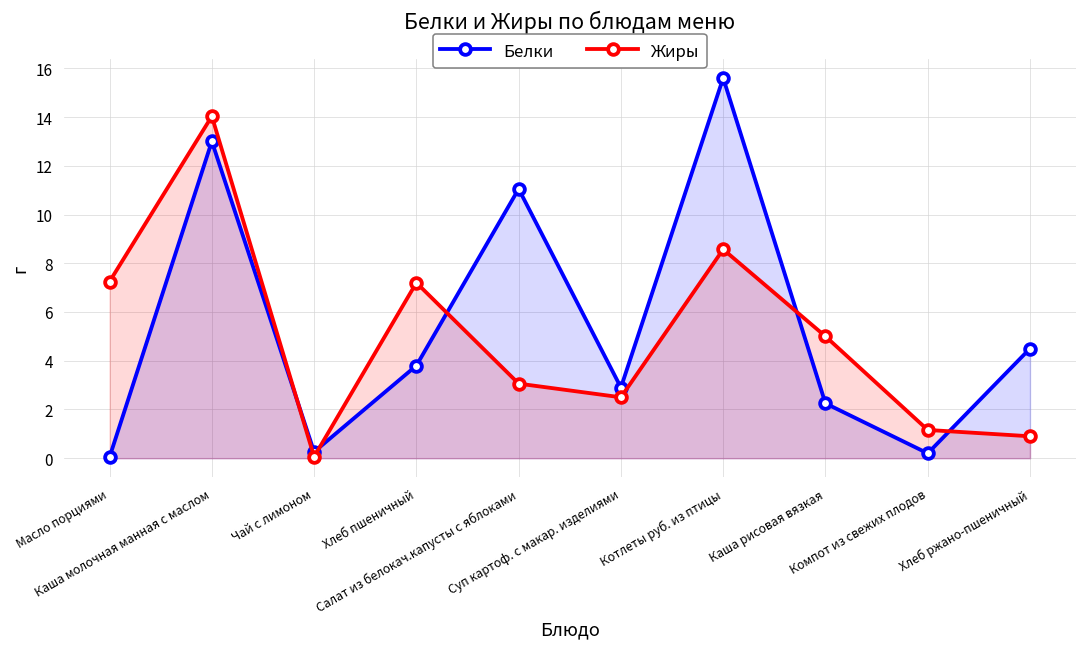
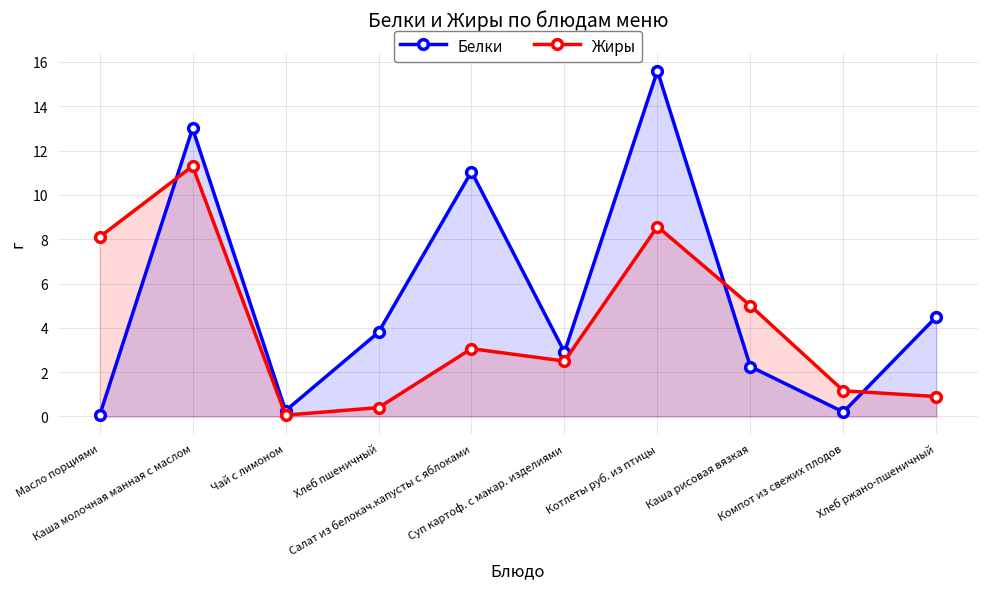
  {
    "Белки": {
      "Масло порциями": 0.1,
      "Каша молочная манная с маслом": 13.0,
      "Чай с лимоном": 0.3,
      "Хлеб пшеничный": 3.8,
      "Салат из белокач.капусты с яблоками": 11.1,
      "Суп картоф. с макар. изделиями": 2.9,
      "Котлеты руб. из птицы": 15.6,
      "Каша рисовая вязкая": 2.3,
      "Компот из свежих плодов": 0.2,
      "Хлеб ржано-пшеничный": 4.5
    },
    "Жиры": {
-     "Масло порциями": 7.3,
-     "Каша молочная манная с маслом": 14.0,
+     "Масло порциями": 8.1,
+     "Каша молочная манная с маслом": 11.3,
      "Чай с лимоном": 0.1,
-     "Хлеб пшеничный": 7.2,
+     "Хлеб пшеничный": 0.4,
      "Салат из белокач.капусты с яблоками": 3.1,
      "Суп картоф. с макар. изделиями": 2.5,
      "Котлеты руб. из птицы": 8.6,
      "Каша рисовая вязкая": 5.0,
      "Компот из свежих плодов": 1.2,
      "Хлеб ржано-пшеничный": 0.9
    }
  }
